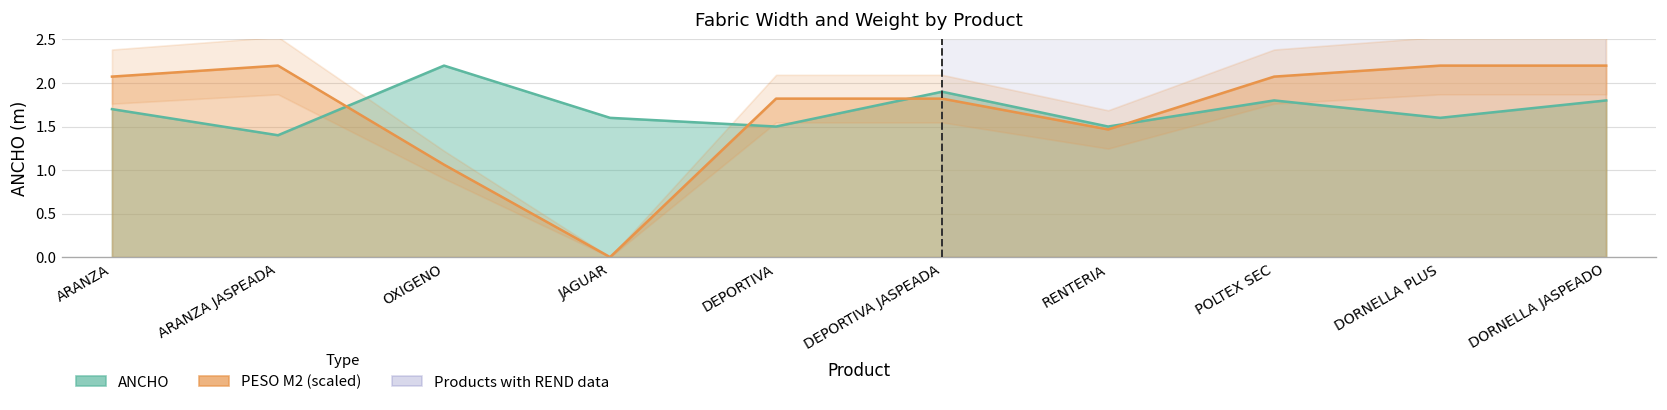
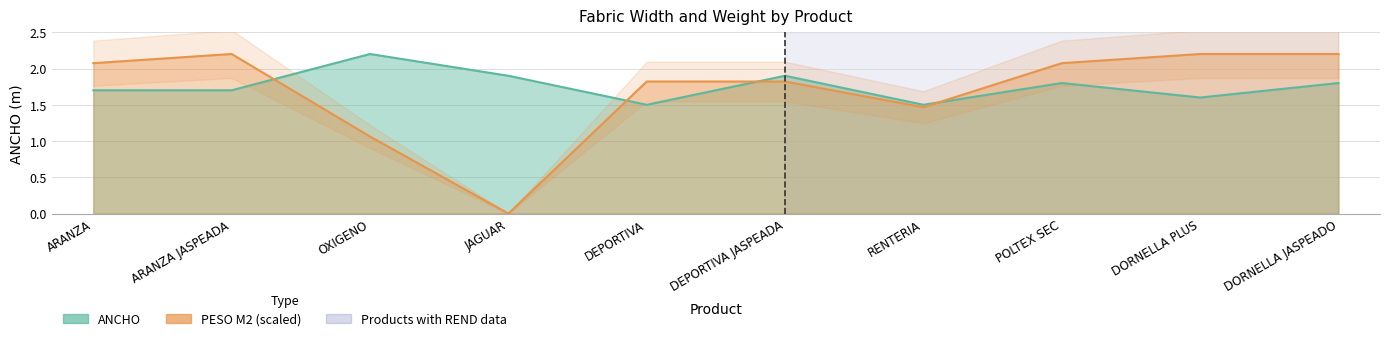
  {
    "ANCHO": {
      "ARANZA": 1.7,
-     "ARANZA JASPEADA": 1.4,
+     "ARANZA JASPEADA": 1.7,
      "OXIGENO": 2.2,
-     "JAGUAR": 1.6,
+     "JAGUAR": 1.9,
      "DEPORTIVA": 1.5,
      "DEPORTIVA JASPEADA": 1.9,
      "POLTEX SEC": 1.8,
      "DORNELLA PLUS": 1.6,
      "DORNELLA JASPEADO": 1.8
    }
  }
